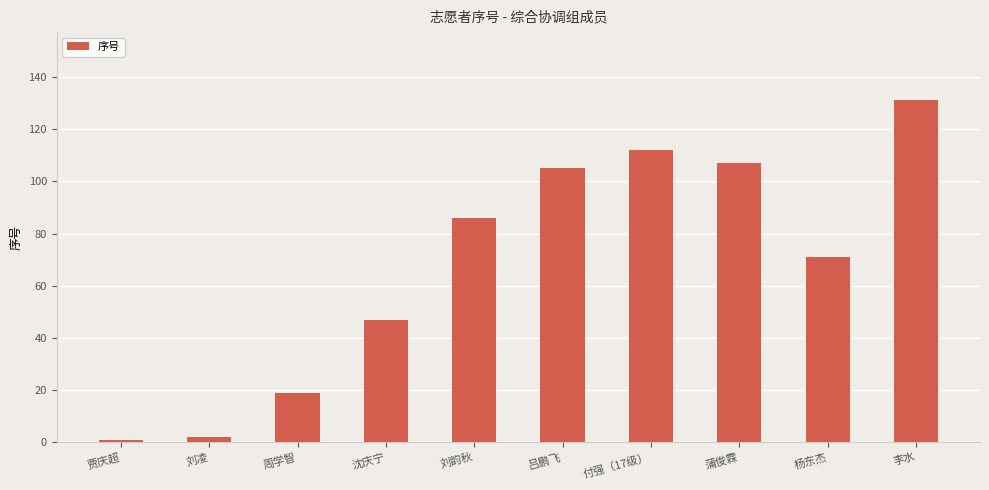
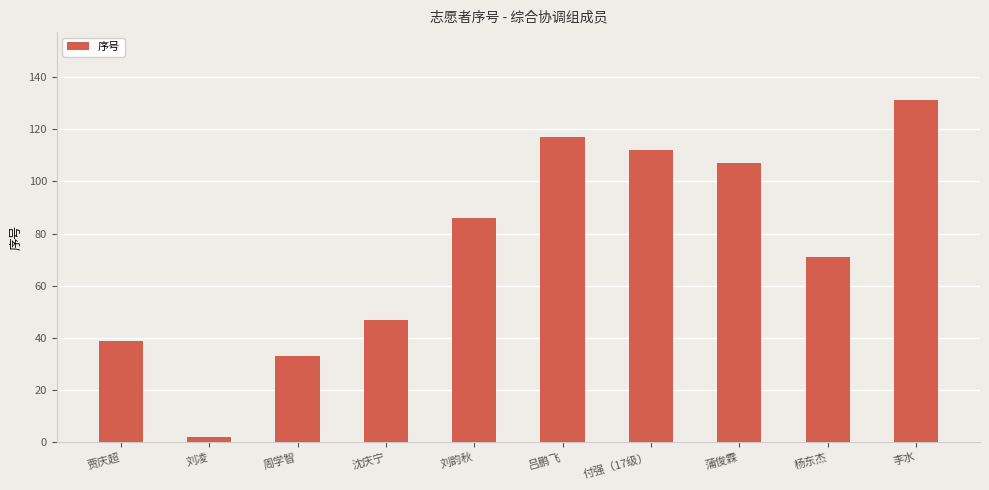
  {
-   "贾庆超": 1,
+   "贾庆超": 39,
    "刘凌": 2,
-   "周学智": 19,
+   "周学智": 33,
    "沈庆宁": 47,
    "刘韵秋": 86,
-   "吕鹏飞": 105,
+   "吕鹏飞": 117,
    "付强（17级）": 112,
    "蒲俊霖": 107,
    "杨东杰": 71,
    "李水": 131
  }
